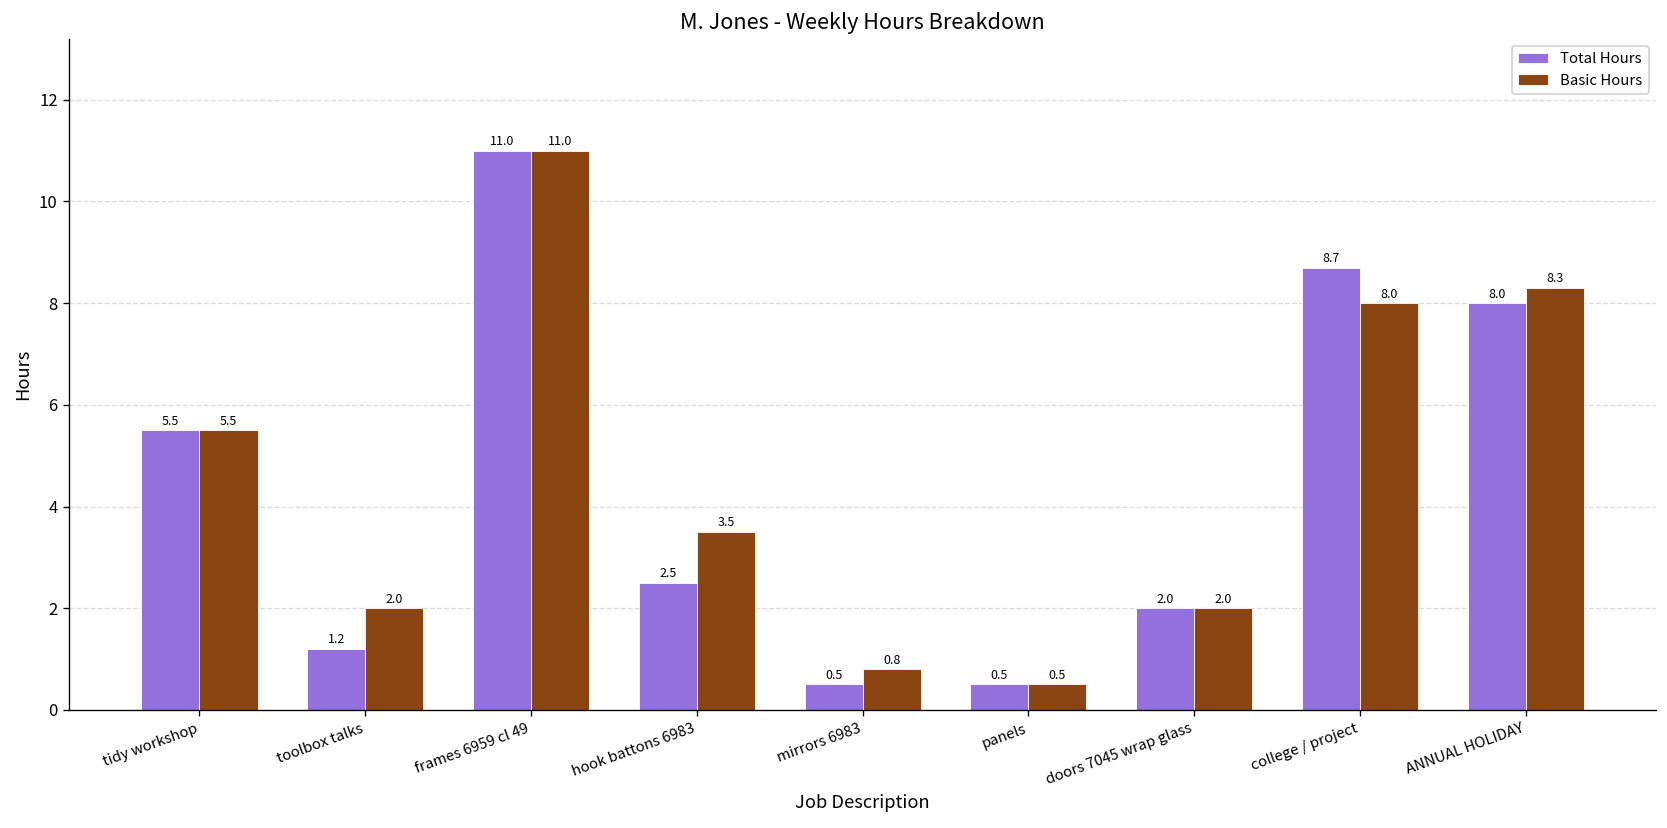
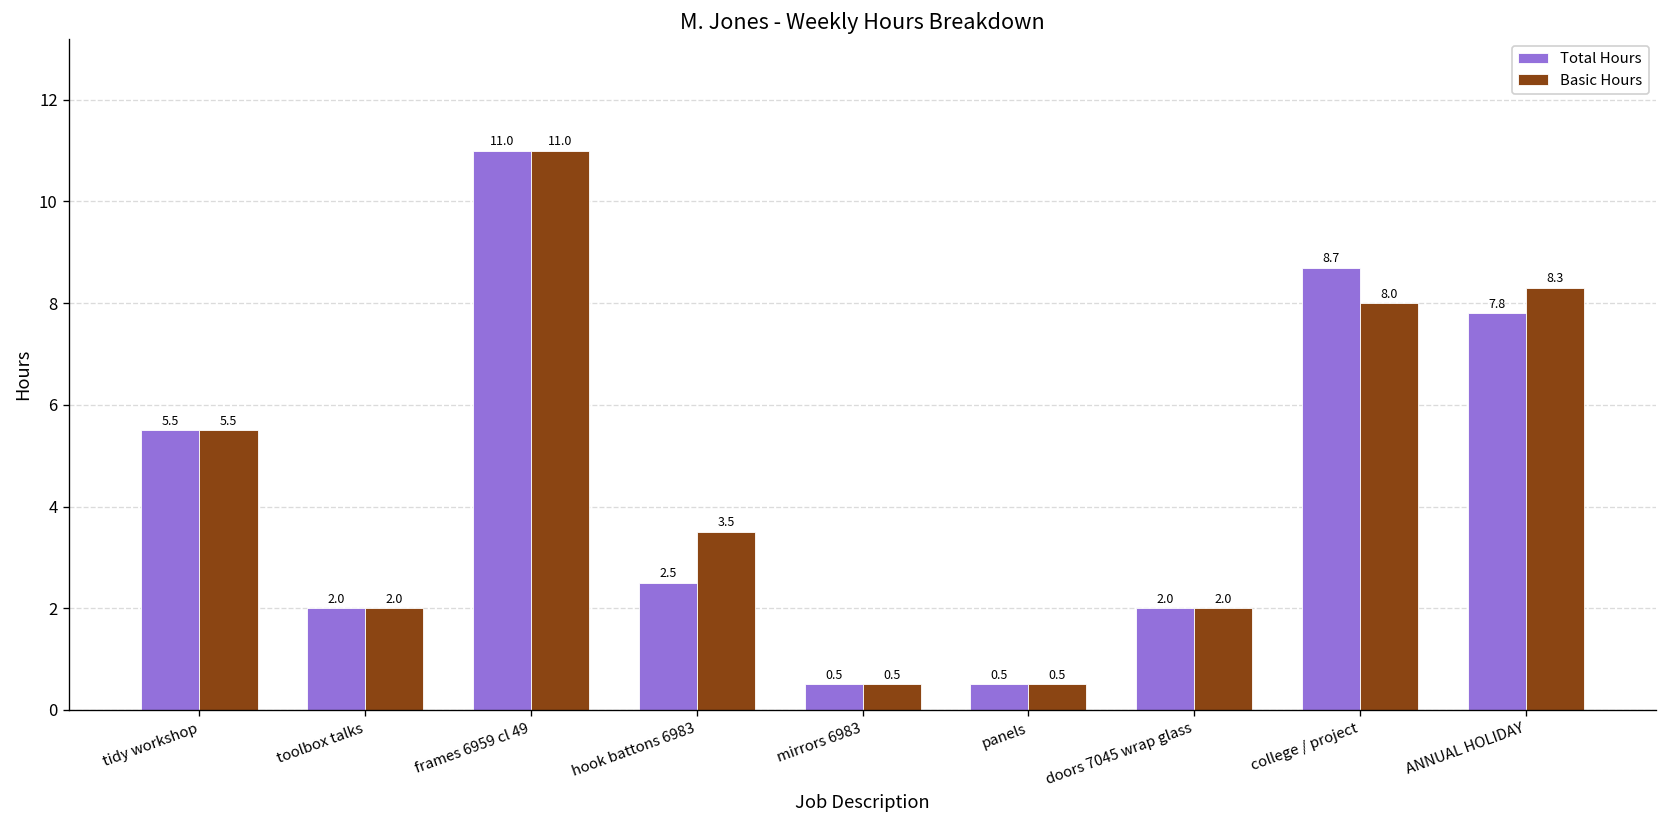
  {
    "Total Hours": {
      "tidy workshop": 5.5,
-     "toolbox talks": 1.2,
+     "toolbox talks": 2.0,
      "frames 6959 cl 49": 11.0,
      "hook battons 6983": 2.5,
      "mirrors 6983": 0.5,
      "panels": 0.5,
      "doors 7045 wrap glass": 2.0,
      "college / project": 8.7,
-     "ANNUAL HOLIDAY": 8.0
+     "ANNUAL HOLIDAY": 7.8
    },
    "Basic Hours": {
      "tidy workshop": 5.5,
      "toolbox talks": 2.0,
      "frames 6959 cl 49": 11.0,
      "hook battons 6983": 3.5,
-     "mirrors 6983": 0.8,
+     "mirrors 6983": 0.5,
      "panels": 0.5,
      "doors 7045 wrap glass": 2.0,
      "college / project": 8.0,
      "ANNUAL HOLIDAY": 8.3
    }
  }
